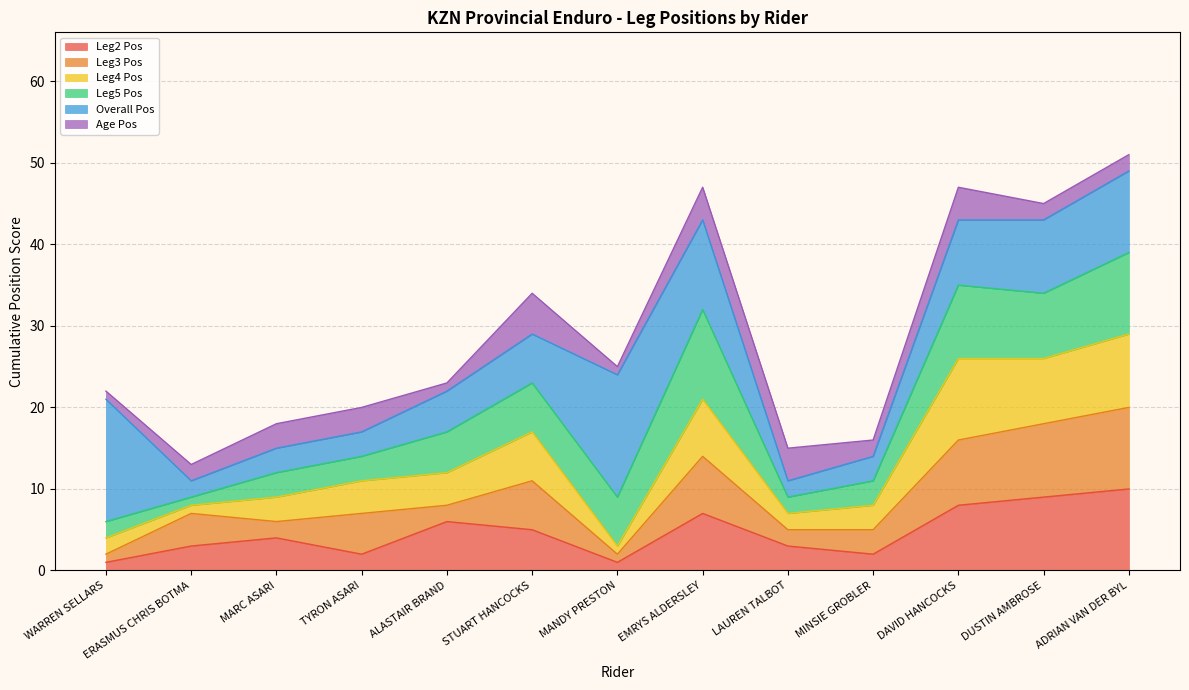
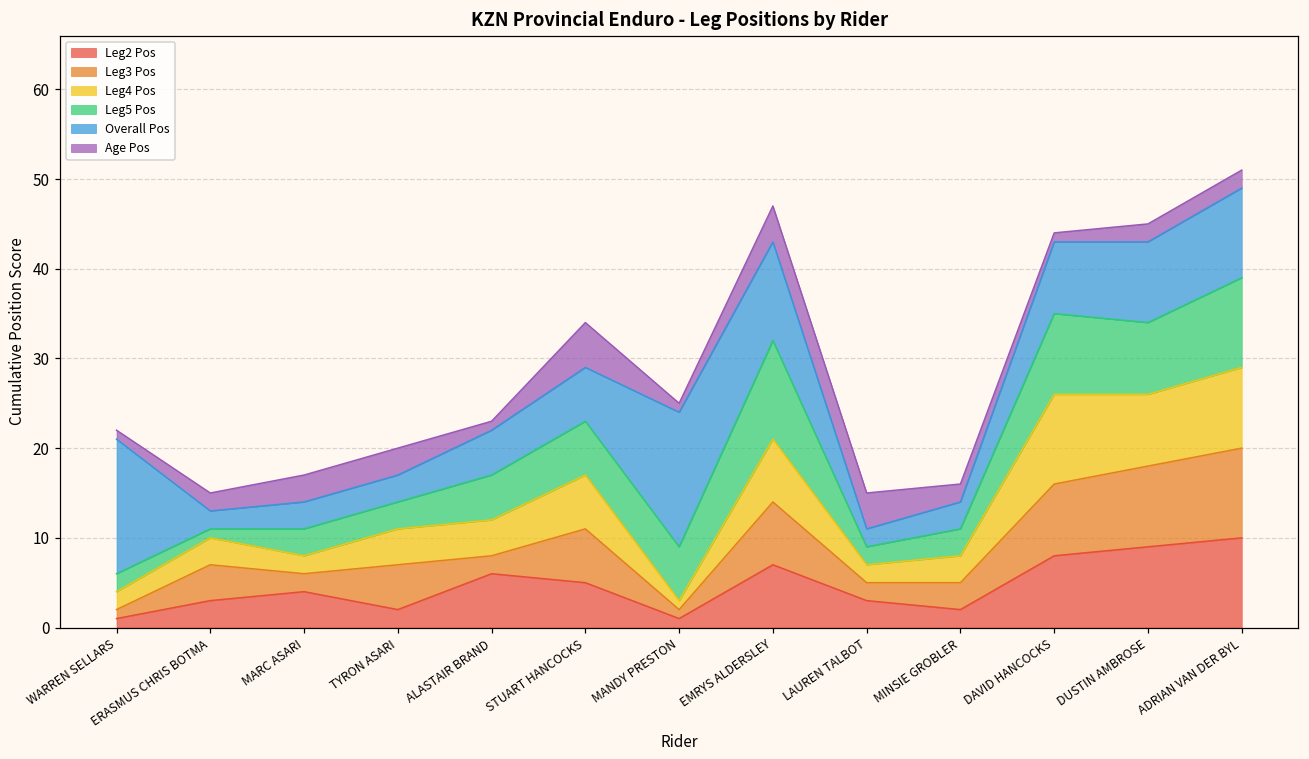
  {
    "Leg4 Pos": {
      "WARREN SELLARS": 2,
-     "ERASMUS CHRIS BOTMA": 1,
-     "MARC ASARI": 3,
+     "ERASMUS CHRIS BOTMA": 3,
+     "MARC ASARI": 2,
      "TYRON ASARI": 4,
      "ALASTAIR BRAND": 4,
      "STUART HANCOCKS": 6,
      "MANDY PRESTON": 1,
      "EMRYS ALDERSLEY": 7,
      "LAUREN TALBOT": 2,
      "MINSIE GROBLER": 3,
      "DAVID HANCOCKS": 10,
      "DUSTIN AMBROSE": 8,
      "ADRIAN VAN DER BYL": 9
    },
    "Leg5 Pos": {
      "WARREN SELLARS": 2,
      "ERASMUS CHRIS BOTMA": 1,
      "MARC ASARI": 3,
      "TYRON ASARI": 3,
      "ALASTAIR BRAND": 5,
      "STUART HANCOCKS": 6,
      "MANDY PRESTON": 6,
      "EMRYS ALDERSLEY": 11,
      "LAUREN TALBOT": 2,
      "MINSIE GROBLER": 3,
      "DAVID HANCOCKS": 9,
      "DUSTIN AMBROSE": 8,
      "ADRIAN VAN DER BYL": 10
    },
    "Overall Pos": {
      "WARREN SELLARS": 15,
      "ERASMUS CHRIS BOTMA": 2,
      "MARC ASARI": 3,
      "TYRON ASARI": 3,
      "ALASTAIR BRAND": 5,
      "STUART HANCOCKS": 6,
      "MANDY PRESTON": 15,
      "EMRYS ALDERSLEY": 11,
      "LAUREN TALBOT": 2,
      "MINSIE GROBLER": 3,
      "DAVID HANCOCKS": 8,
      "DUSTIN AMBROSE": 9,
      "ADRIAN VAN DER BYL": 10
    },
    "Age Pos": {
      "WARREN SELLARS": 1,
      "ERASMUS CHRIS BOTMA": 2,
      "MARC ASARI": 3,
      "TYRON ASARI": 3,
      "ALASTAIR BRAND": 1,
      "STUART HANCOCKS": 5,
      "MANDY PRESTON": 1,
      "EMRYS ALDERSLEY": 4,
      "LAUREN TALBOT": 4,
      "MINSIE GROBLER": 2,
-     "DAVID HANCOCKS": 4,
+     "DAVID HANCOCKS": 1,
      "DUSTIN AMBROSE": 2,
      "ADRIAN VAN DER BYL": 2
    }
  }
